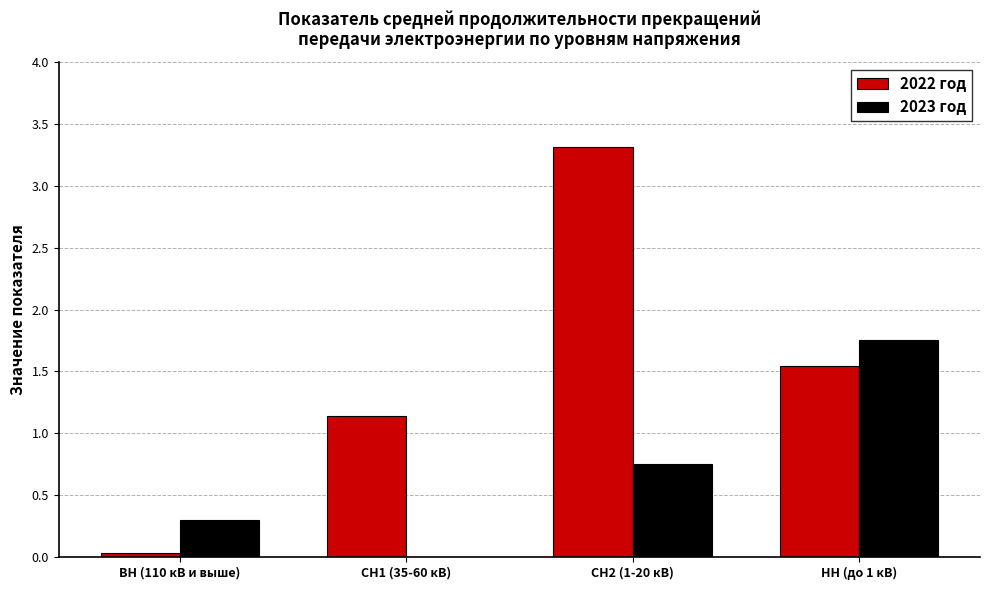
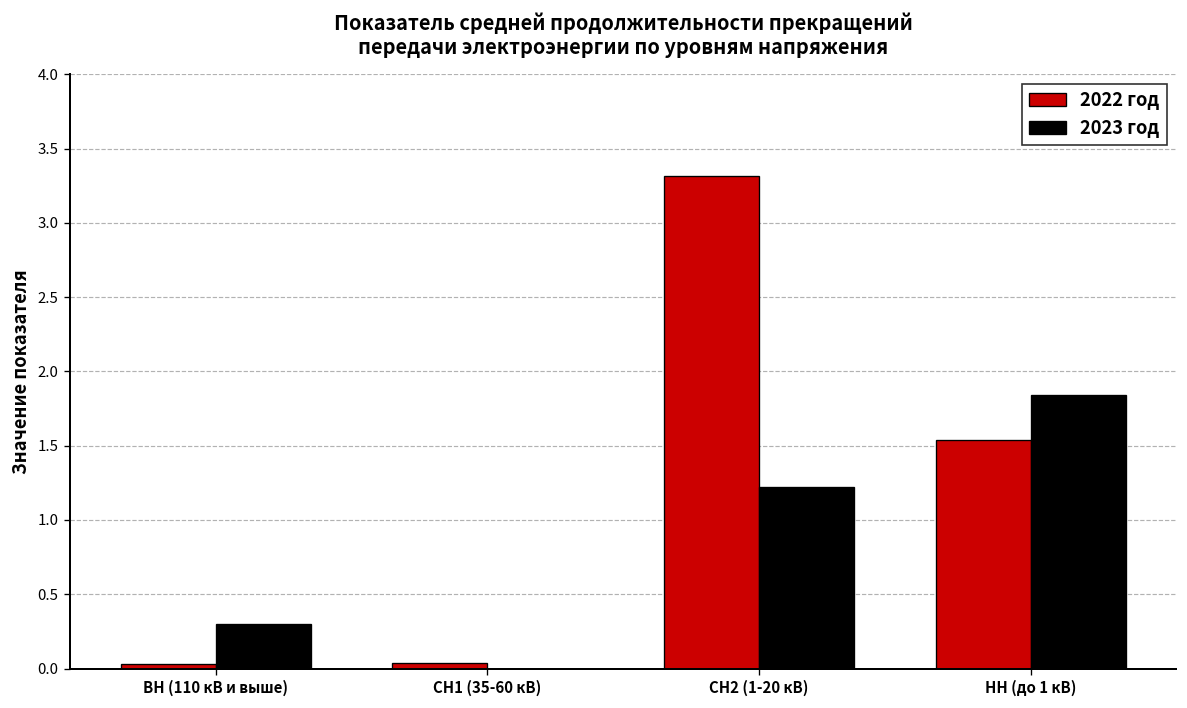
  {
    "2022 год": {
      "ВН (110 кВ и выше)": 0.03,
-     "СН1 (35-60 кВ)": 1.14,
+     "СН1 (35-60 кВ)": 0.03,
      "СН2 (1-20 кВ)": 3.32,
      "НН (до 1 кВ)": 1.54
    },
    "2023 год": {
      "ВН (110 кВ и выше)": 0.30,
      "СН1 (35-60 кВ)": 0.00,
-     "СН2 (1-20 кВ)": 0.75,
-     "НН (до 1 кВ)": 1.76
+     "СН2 (1-20 кВ)": 1.22,
+     "НН (до 1 кВ)": 1.84
    }
  }
